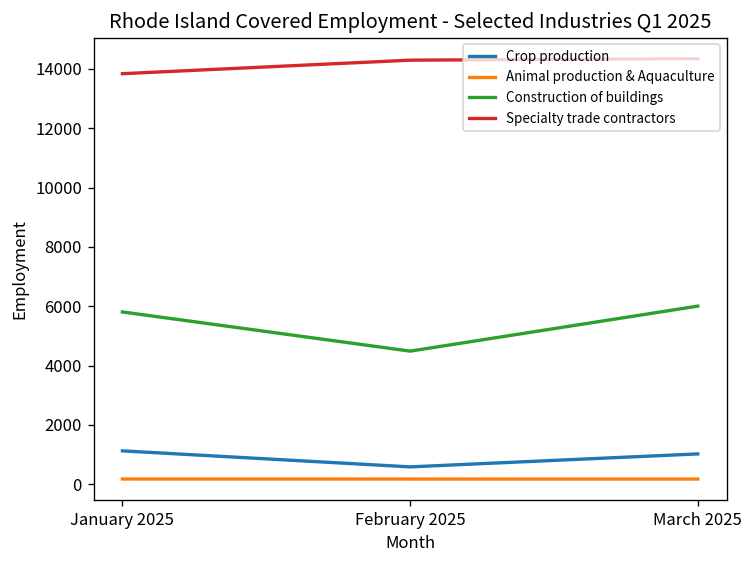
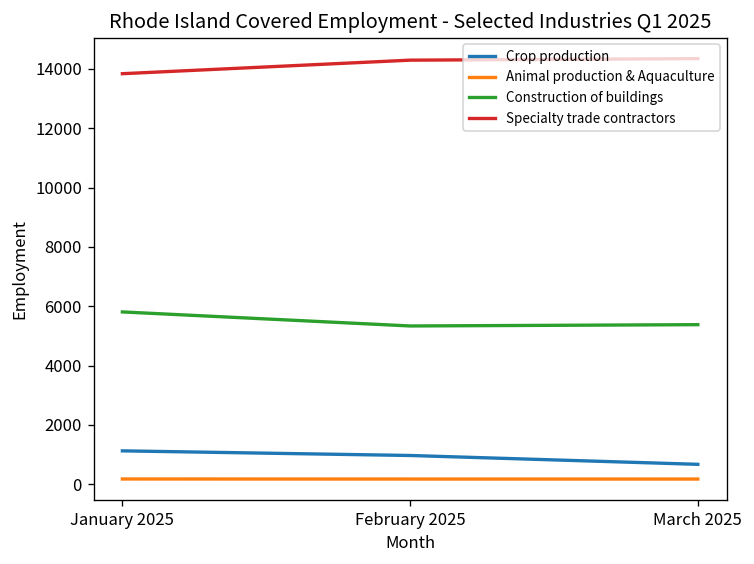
  {
    "Crop production": {
      "January 2025": 1100,
-     "February 2025": 600,
-     "March 2025": 1000
+     "February 2025": 1000,
+     "March 2025": 700
    },
    "Animal production & Aquaculture": {
      "January 2025": 200,
      "February 2025": 200,
      "March 2025": 200
    },
    "Construction of buildings": {
      "January 2025": 5800,
-     "February 2025": 4500,
-     "March 2025": 6000
+     "February 2025": 5300,
+     "March 2025": 5400
    },
    "Specialty trade contractors": {
      "January 2025": 13800,
      "February 2025": 14300
    }
  }
